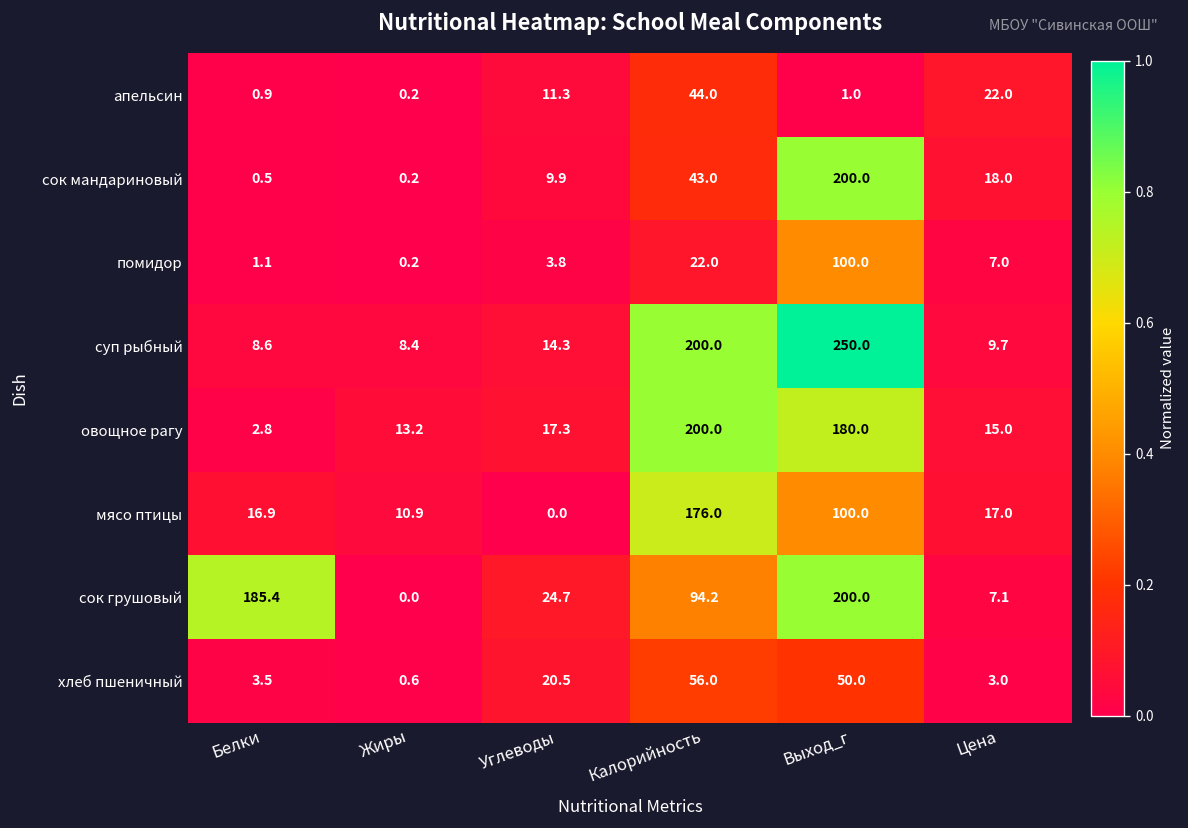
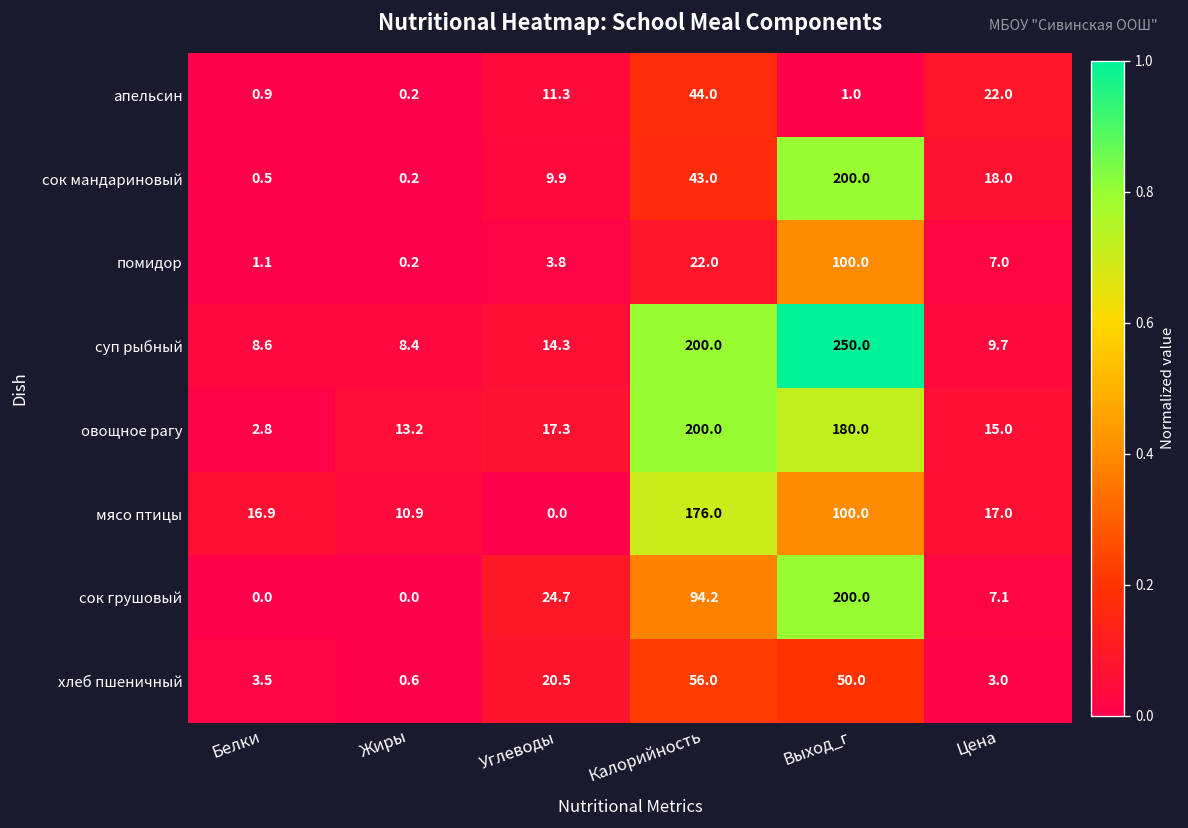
  {
    "апельсин": {
      "Белки": 0.9,
      "Жиры": 0.2,
      "Углеводы": 11.3,
      "Калорийность": 44.0,
      "Выход_г": 1.0,
      "Цена": 22.0
    },
    "сок мандариновый": {
      "Белки": 0.5,
      "Жиры": 0.2,
      "Углеводы": 9.9,
      "Калорийность": 43.0,
      "Выход_г": 200.0,
      "Цена": 18.0
    },
    "помидор": {
      "Белки": 1.1,
      "Жиры": 0.2,
      "Углеводы": 3.8,
      "Калорийность": 22.0,
      "Выход_г": 100.0,
      "Цена": 7.0
    },
    "суп рыбный": {
      "Белки": 8.6,
      "Жиры": 8.4,
      "Углеводы": 14.3,
      "Калорийность": 200.0,
      "Выход_г": 250.0,
      "Цена": 9.7
    },
    "овощное рагу": {
      "Белки": 2.8,
      "Жиры": 13.2,
      "Углеводы": 17.3,
      "Калорийность": 200.0,
      "Выход_г": 180.0,
      "Цена": 15.0
    },
    "мясо птицы": {
      "Белки": 16.9,
      "Жиры": 10.9,
      "Углеводы": 0.0,
      "Калорийность": 176.0,
      "Выход_г": 100.0,
      "Цена": 17.0
    },
    "сок грушовый": {
-     "Белки": 185.4,
+     "Белки": 0.0,
      "Жиры": 0.0,
      "Углеводы": 24.7,
      "Калорийность": 94.2,
      "Выход_г": 200.0,
      "Цена": 7.1
    },
    "хлеб пшеничный": {
      "Белки": 3.5,
      "Жиры": 0.6,
      "Углеводы": 20.5,
      "Калорийность": 56.0,
      "Выход_г": 50.0,
      "Цена": 3.0
    }
  }
